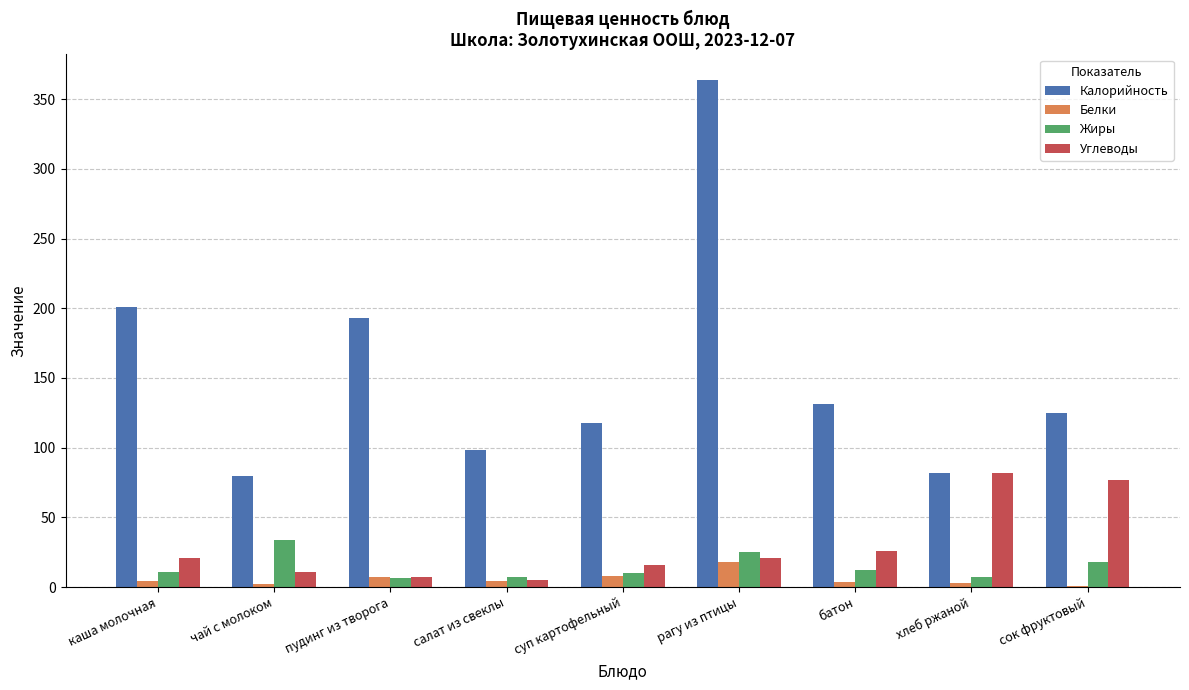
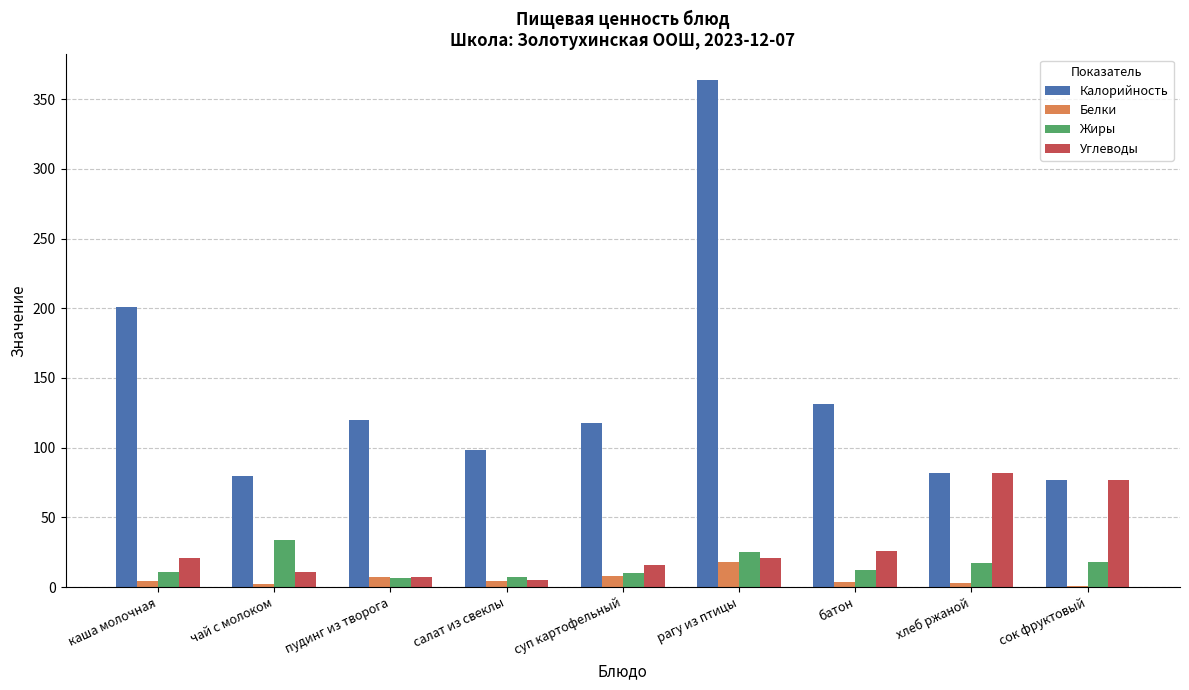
  {
    "Калорийность": {
      "каша молочная": 201,
      "чай с молоком": 80,
-     "пудинг из творога": 193,
+     "пудинг из творога": 120,
      "салат из свеклы": 98,
      "суп картофельный": 118,
      "рагу из птицы": 364,
      "батон": 131,
      "хлеб ржаной": 82,
-     "сок фруктовый": 125
+     "сок фруктовый": 77
    },
    "Жиры": {
      "каша молочная": 11,
      "чай с молоком": 34,
      "пудинг из творога": 6,
      "салат из свеклы": 7,
      "суп картофельный": 10,
      "рагу из птицы": 25,
      "батон": 13,
-     "хлеб ржаной": 7,
+     "хлеб ржаной": 17,
      "сок фруктовый": 18
    }
  }
